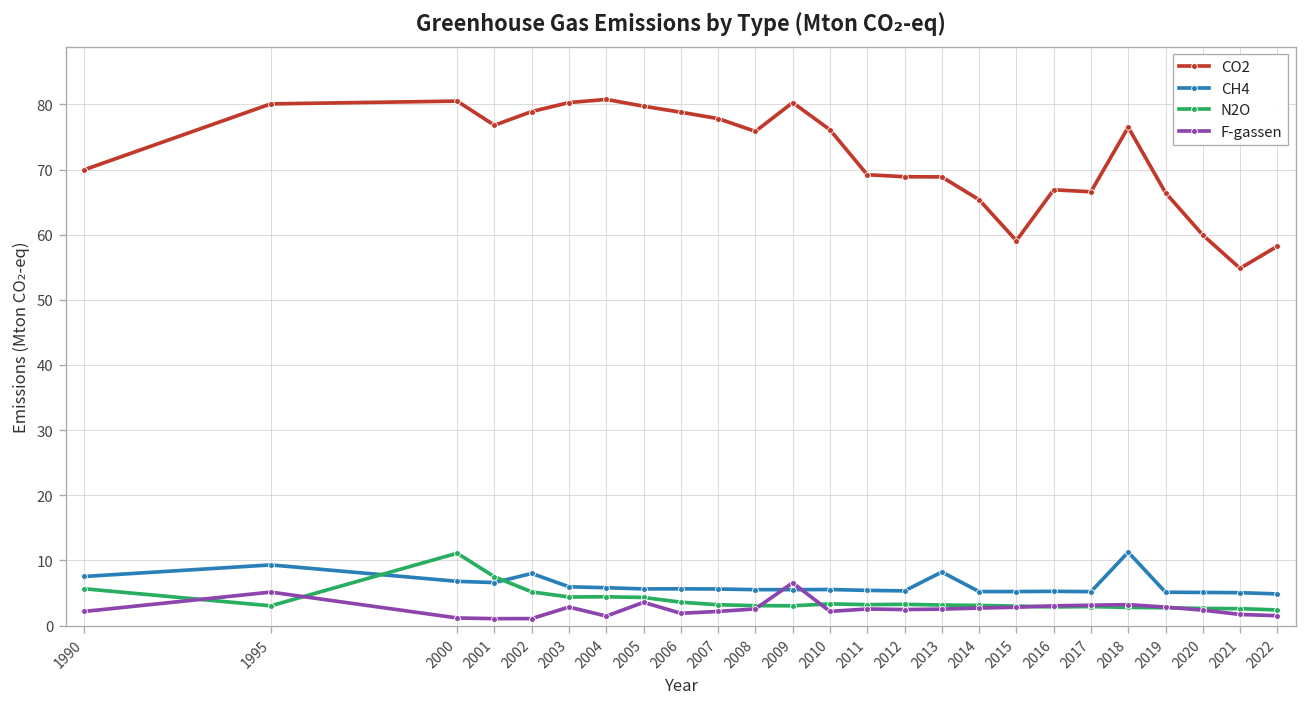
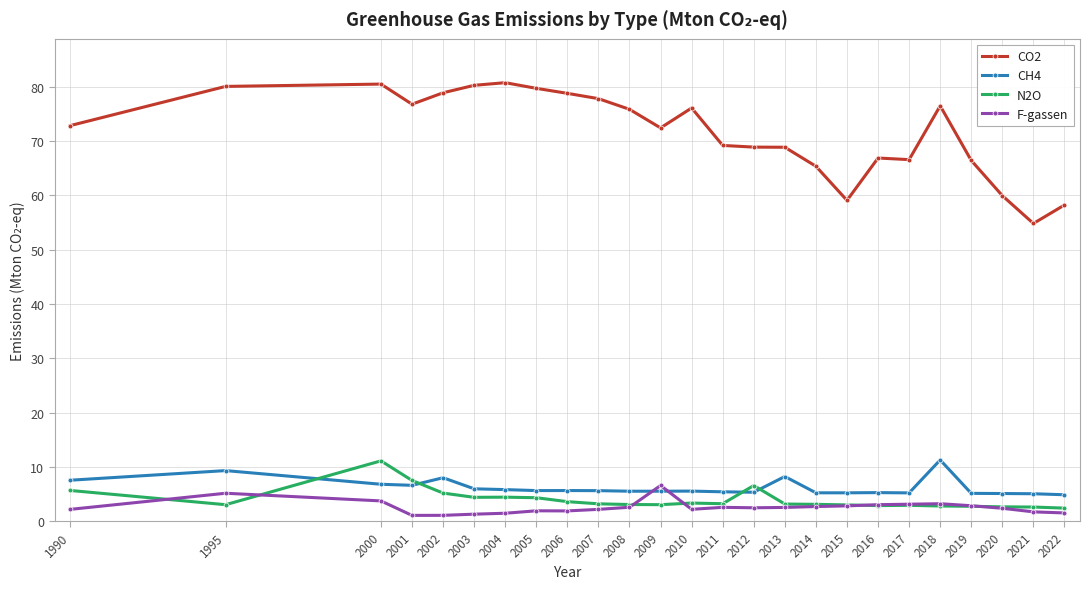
  {
    "CO2": {
-     "1990": 70,
+     "1990": 73,
      "1995": 80,
      "2000": 81,
      "2001": 77,
      "2002": 79,
      "2003": 80,
      "2004": 81,
      "2005": 80,
      "2006": 79,
      "2007": 78,
      "2008": 76,
-     "2009": 80,
+     "2009": 72,
      "2010": 76,
      "2011": 69,
      "2012": 69,
      "2013": 69,
      "2014": 65,
      "2015": 59,
      "2016": 67,
      "2017": 67,
      "2018": 77,
      "2019": 66,
      "2020": 60,
      "2021": 55,
      "2022": 58
    },
    "CH4": {
      "1990": 8,
      "1995": 9,
      "2000": 7,
      "2001": 7,
      "2002": 8,
      "2003": 6,
      "2004": 6,
      "2005": 6,
      "2006": 6,
      "2007": 6,
      "2008": 6,
      "2009": 6,
      "2010": 6,
      "2011": 5,
      "2012": 5,
      "2013": 8,
      "2014": 5,
      "2015": 5,
      "2016": 5,
      "2017": 5,
      "2018": 11,
      "2019": 5,
      "2020": 5,
      "2021": 5,
      "2022": 5
    },
    "N2O": {
      "1990": 6,
      "1995": 3,
      "2000": 11,
      "2001": 7,
      "2002": 5,
      "2003": 4,
      "2004": 4,
      "2005": 4,
      "2006": 4,
      "2007": 3,
      "2008": 3,
      "2009": 3,
      "2010": 3,
      "2011": 3,
-     "2012": 3,
+     "2012": 7,
      "2013": 3,
      "2021": 3,
      "2022": 2
    },
    "F-gassen": {
      "1990": 2,
      "1995": 5,
-     "2000": 1,
+     "2000": 4,
      "2001": 1,
      "2002": 1,
-     "2003": 3,
+     "2003": 1,
      "2004": 1,
-     "2005": 4,
+     "2005": 2,
      "2006": 2,
      "2007": 2,
      "2008": 3,
      "2009": 7,
      "2010": 2,
      "2011": 3,
      "2012": 2,
      "2013": 3,
      "2021": 2,
      "2022": 2
    }
  }
